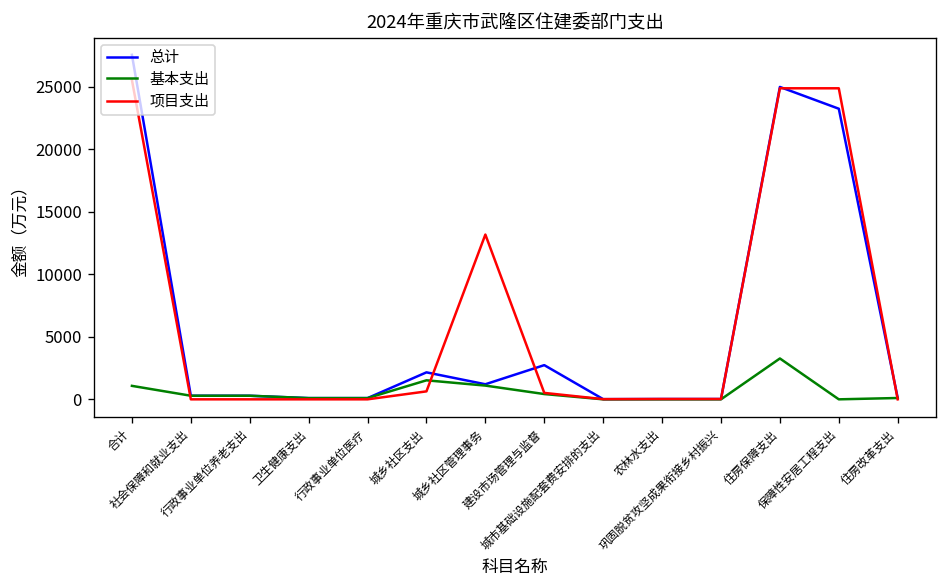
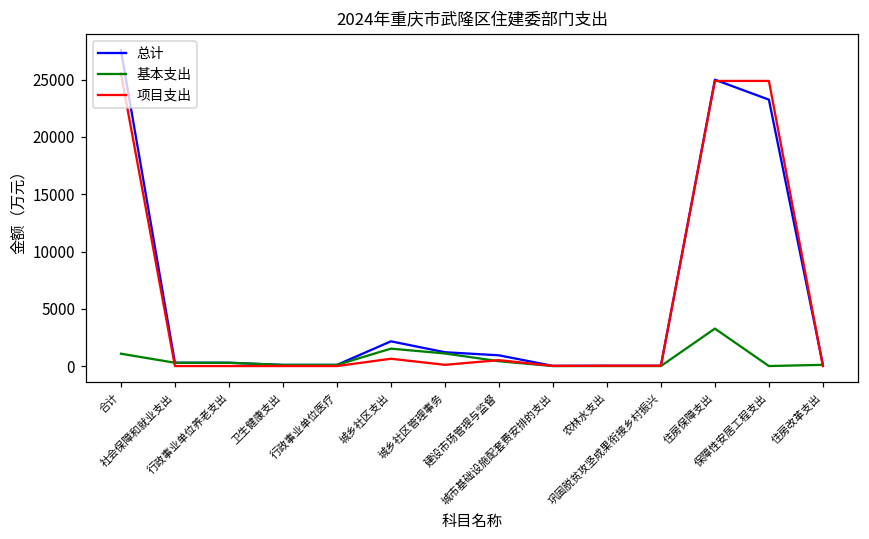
  {
    "总计": {
      "城乡社区支出": 2200,
-     "建设市场管理与监督": 2700,
+     "建设市场管理与监督": 900,
      "保障性安居工程支出": 23300
    },
    "基本支出": {
      "合计": 1100,
      "城乡社区支出": 1500,
      "住房保障支出": 3300,
      "保障性安居工程支出": 0
    },
    "项目支出": {
      "社会保障和就业支出": 0,
      "行政事业单位养老支出": 0,
      "城乡社区支出": 600,
-     "城乡社区管理事务": 13200,
+     "城乡社区管理事务": 100,
      "保障性安居工程支出": 24900
    }
  }
